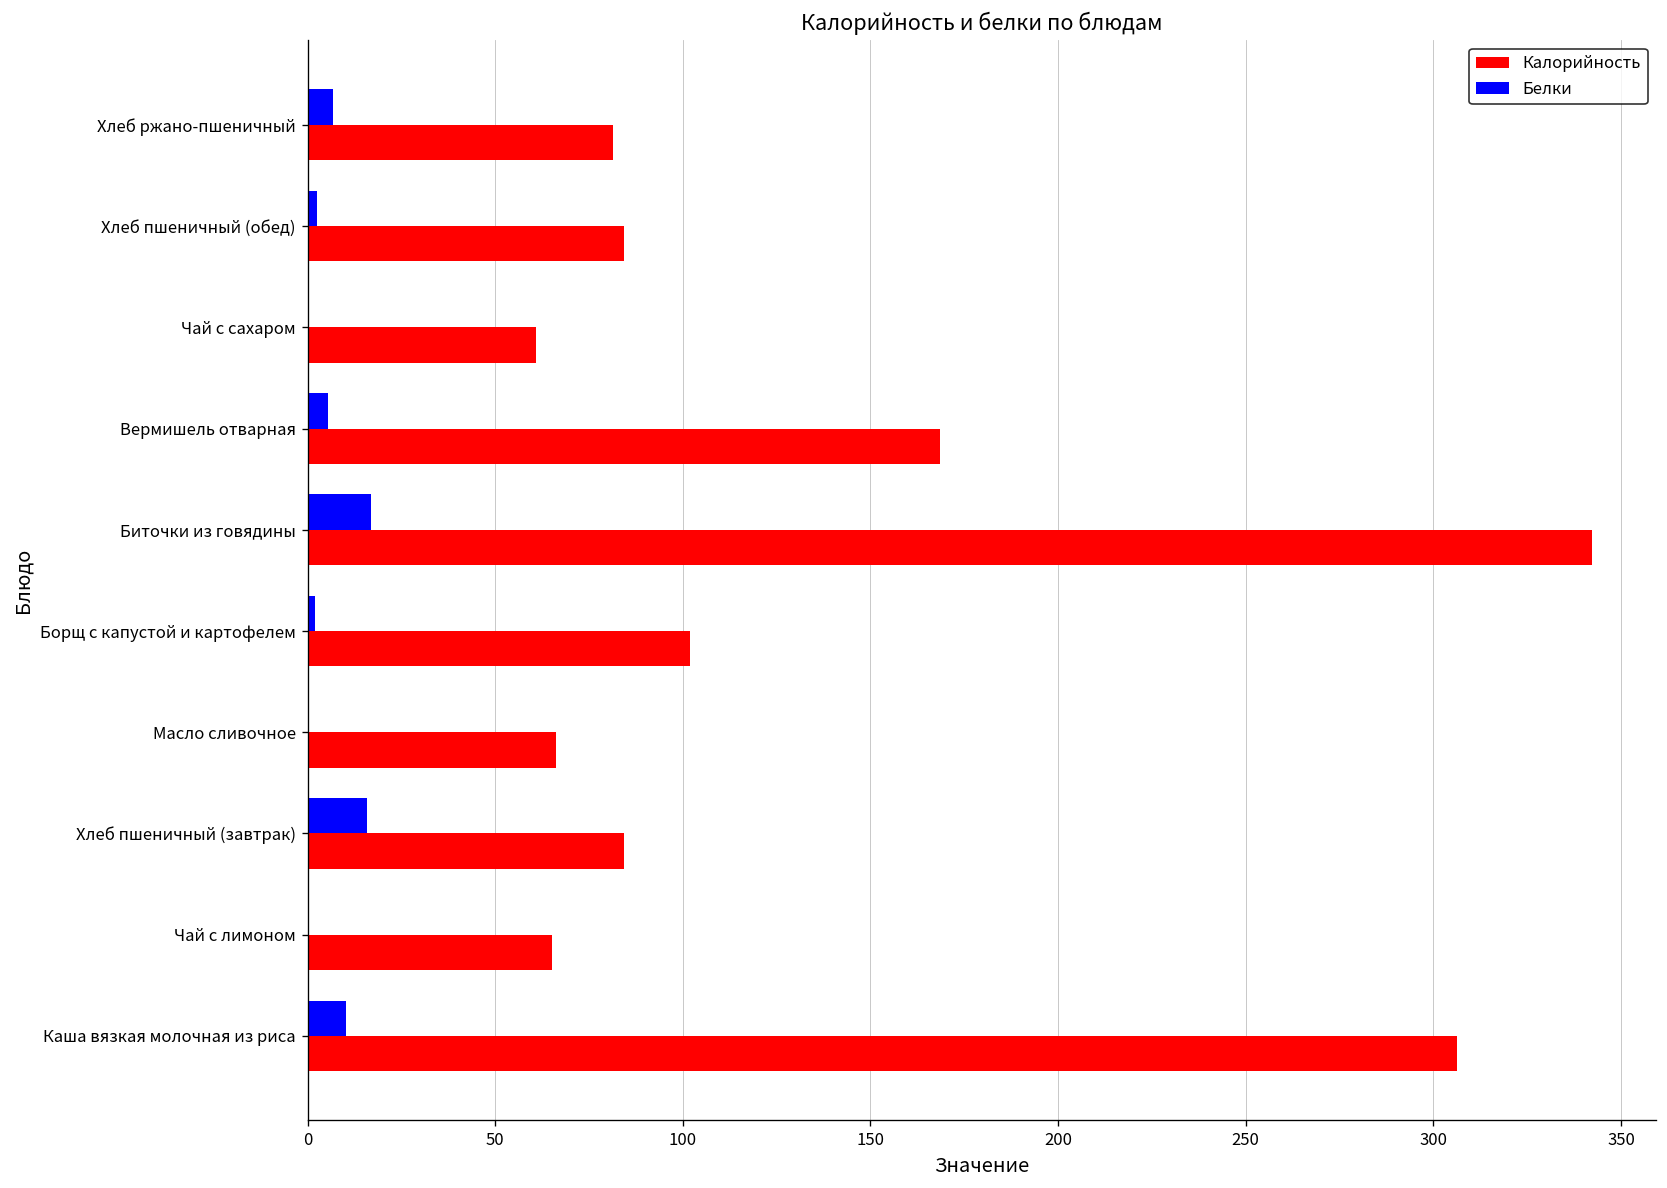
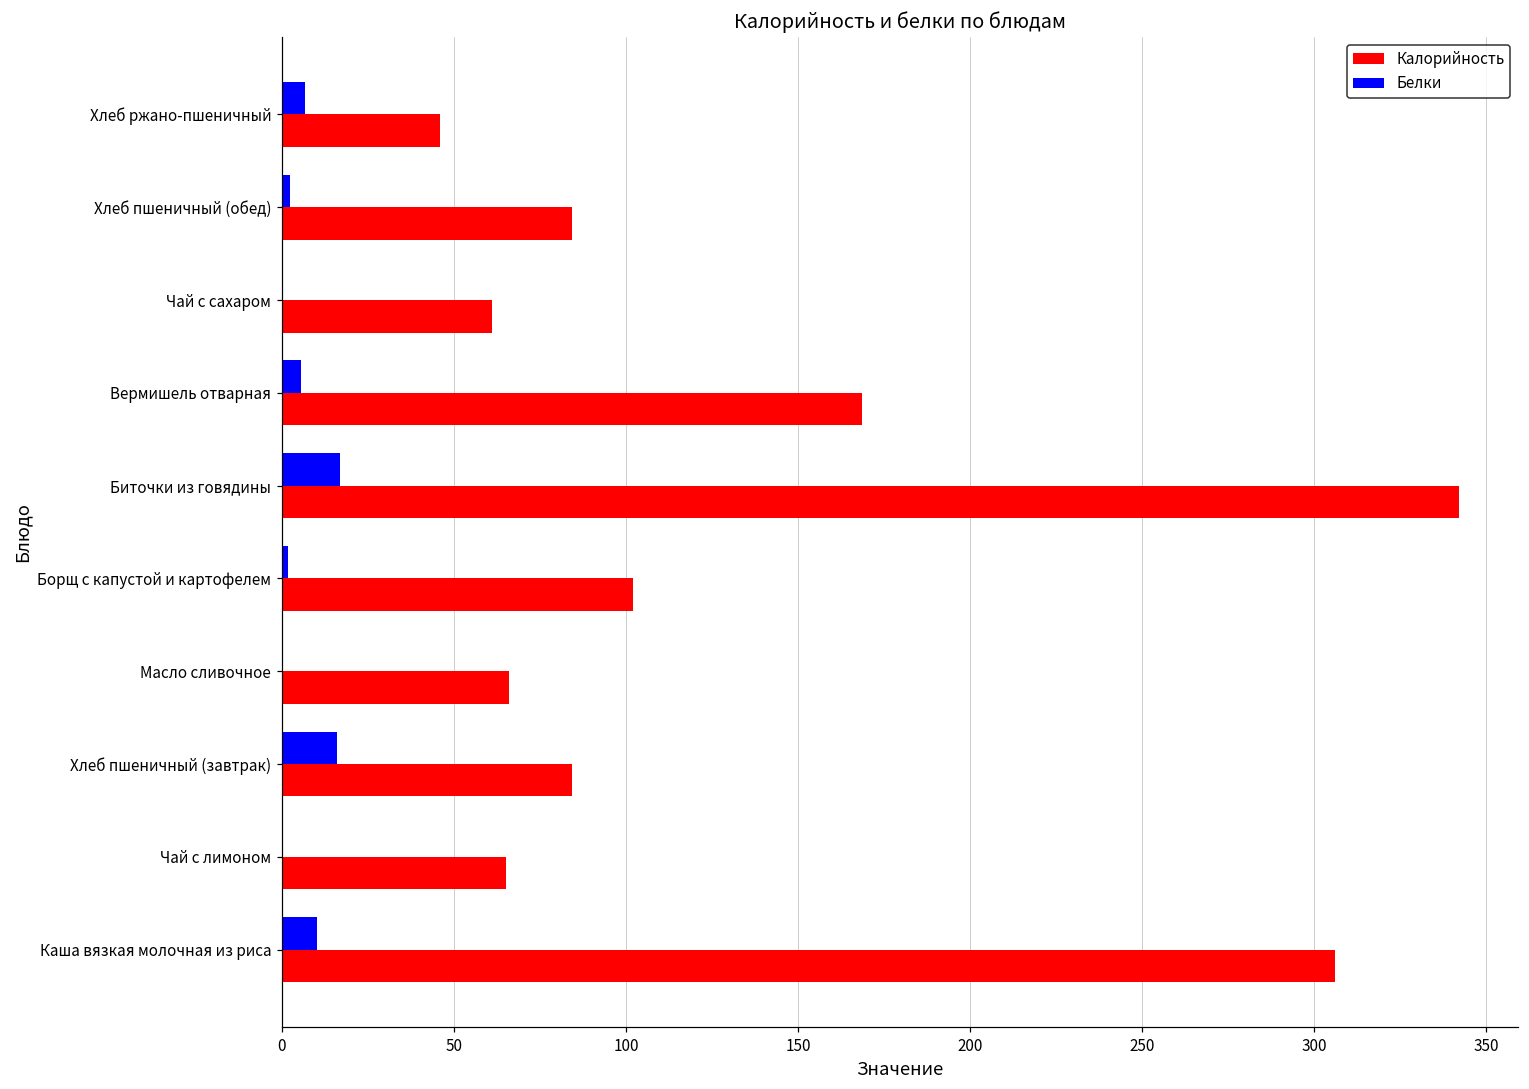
  {
    "Калорийность": {
-     "Хлеб ржано-пшеничный": 81,
+     "Хлеб ржано-пшеничный": 46,
      "Хлеб пшеничный (обед)": 84,
      "Чай с сахаром": 61,
      "Вермишель отварная": 169,
      "Биточки из говядины": 342,
      "Борщ с капустой и картофелем": 102,
      "Масло сливочное": 66,
      "Хлеб пшеничный (завтрак)": 84,
      "Чай с лимоном": 65,
      "Каша вязкая молочная из риса": 306
    },
    "Белки": {
      "Хлеб ржано-пшеничный": 7,
      "Хлеб пшеничный (обед)": 2,
      "Вермишель отварная": 6,
      "Биточки из говядины": 17,
      "Борщ с капустой и картофелем": 2,
      "Хлеб пшеничный (завтрак)": 16,
      "Каша вязкая молочная из риса": 10
    }
  }
